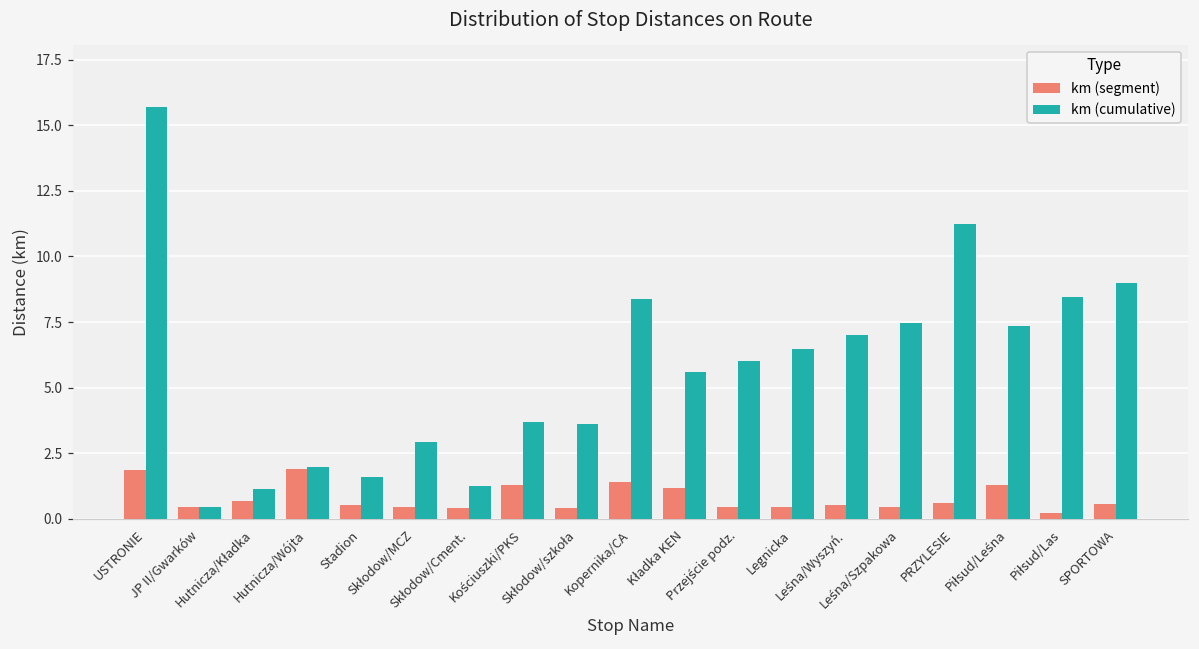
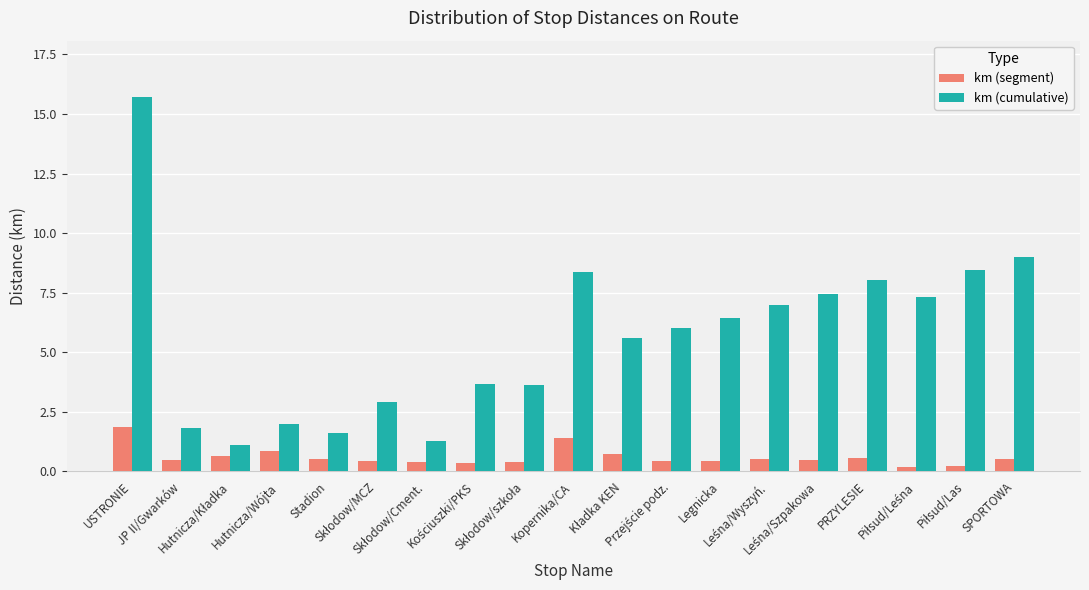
  {
    "km (segment)": {
      "USTRONIE": 1.9,
      "JP II/Gwarków": 0.5,
      "Hutnicza/Kładka": 0.7,
-     "Hutnicza/Wójta": 1.9,
+     "Hutnicza/Wójta": 0.9,
      "Stadion": 0.5,
      "Skłodow/MCZ": 0.4,
      "Skłodow/Cment.": 0.4,
-     "Kościuszki/PKS": 1.3,
+     "Kościuszki/PKS": 0.4,
      "Skłodow/szkoła": 0.4,
      "Kopernika/CA": 1.4,
-     "Kładka KEN": 1.2,
+     "Kładka KEN": 0.7,
      "Przejście podz.": 0.4,
      "Legnicka": 0.4,
      "Leśna/Wyszyń.": 0.5,
      "Leśna/Szpakowa": 0.5,
      "PRZYLESIE": 0.6,
-     "Piłsud/Leśna": 1.3,
+     "Piłsud/Leśna": 0.2,
      "Piłsud/Las": 0.2,
      "SPORTOWA": 0.5
    },
    "km (cumulative)": {
      "USTRONIE": 15.7,
-     "JP II/Gwarków": 0.5,
+     "JP II/Gwarków": 1.8,
      "Hutnicza/Kładka": 1.1,
      "Hutnicza/Wójta": 2.0,
      "Stadion": 1.6,
      "Skłodow/MCZ": 2.9,
      "Skłodow/Cment.": 1.3,
      "Kościuszki/PKS": 3.7,
      "Skłodow/szkoła": 3.6,
      "Kopernika/CA": 8.4,
      "Kładka KEN": 5.6,
      "Przejście podz.": 6.0,
      "Legnicka": 6.5,
      "Leśna/Wyszyń.": 7.0,
      "Leśna/Szpakowa": 7.5,
-     "PRZYLESIE": 11.2,
+     "PRZYLESIE": 8.0,
      "Piłsud/Leśna": 7.3,
      "Piłsud/Las": 8.5,
      "SPORTOWA": 9.0
    }
  }
